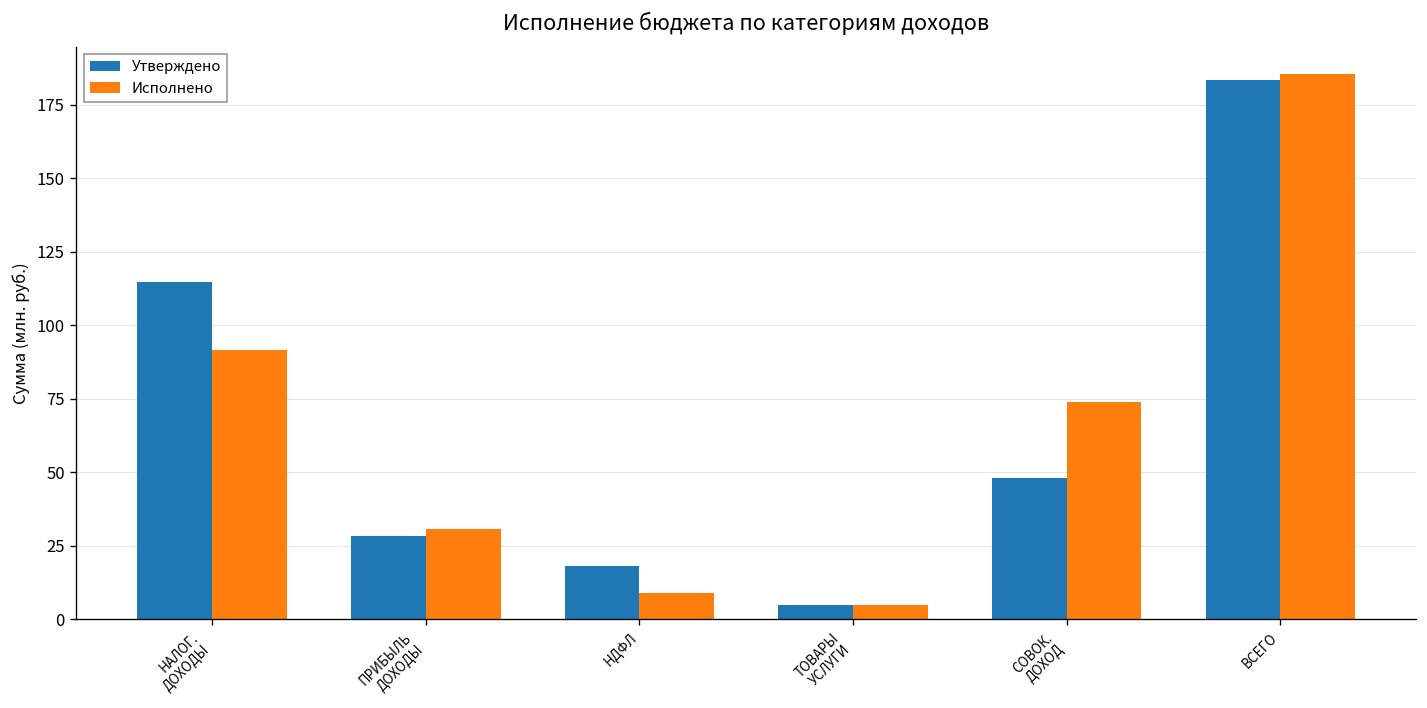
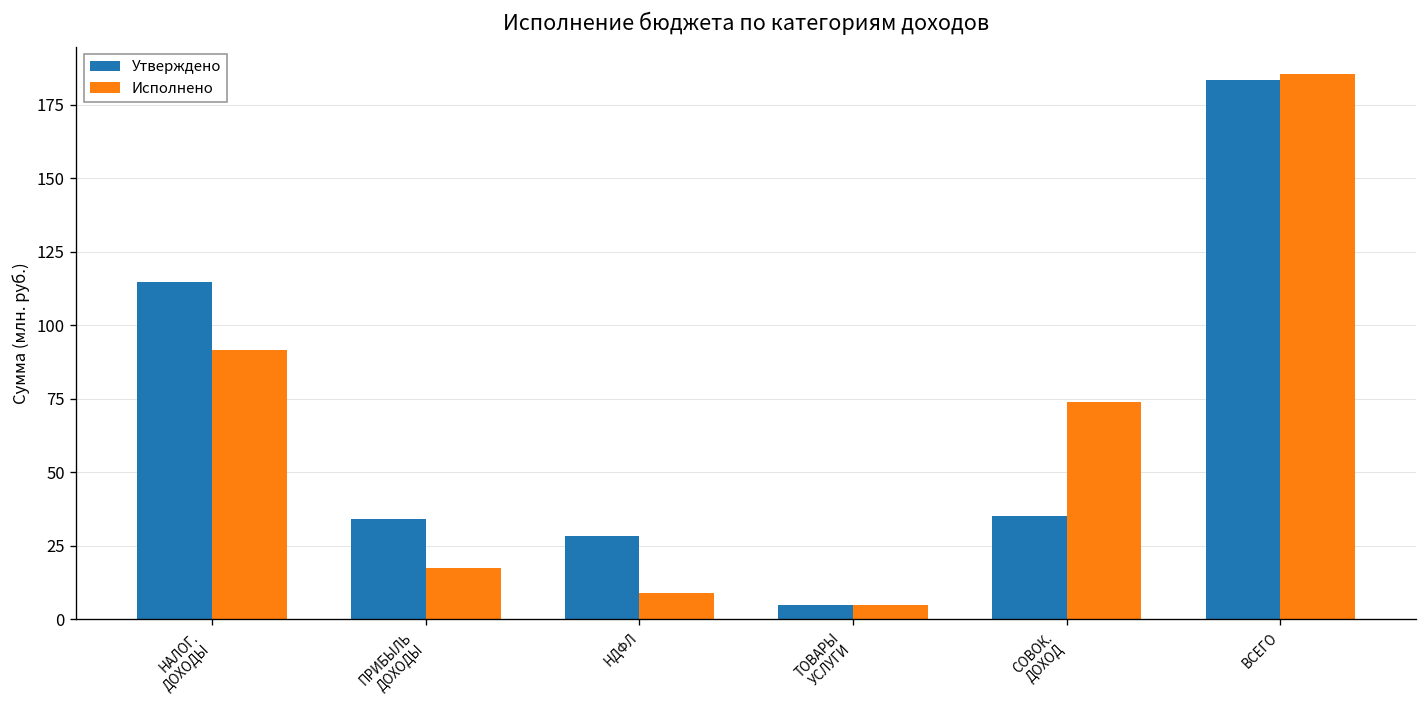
  {
    "Утверждено": {
      "НАЛОГ. ДОХОДЫ": 115,
-     "ПРИБЫЛЬ ДОХОДЫ": 28,
-     "НДФЛ": 18,
+     "ПРИБЫЛЬ ДОХОДЫ": 34,
+     "НДФЛ": 28,
      "ТОВАРЫ УСЛУГИ": 5,
-     "СОВОК. ДОХОД": 48,
+     "СОВОК. ДОХОД": 35,
      "ВСЕГО": 183
    },
    "Исполнено": {
      "НАЛОГ. ДОХОДЫ": 91,
-     "ПРИБЫЛЬ ДОХОДЫ": 31,
+     "ПРИБЫЛЬ ДОХОДЫ": 17,
      "НДФЛ": 9,
      "ТОВАРЫ УСЛУГИ": 5,
      "СОВОК. ДОХОД": 74,
      "ВСЕГО": 185
    }
  }
